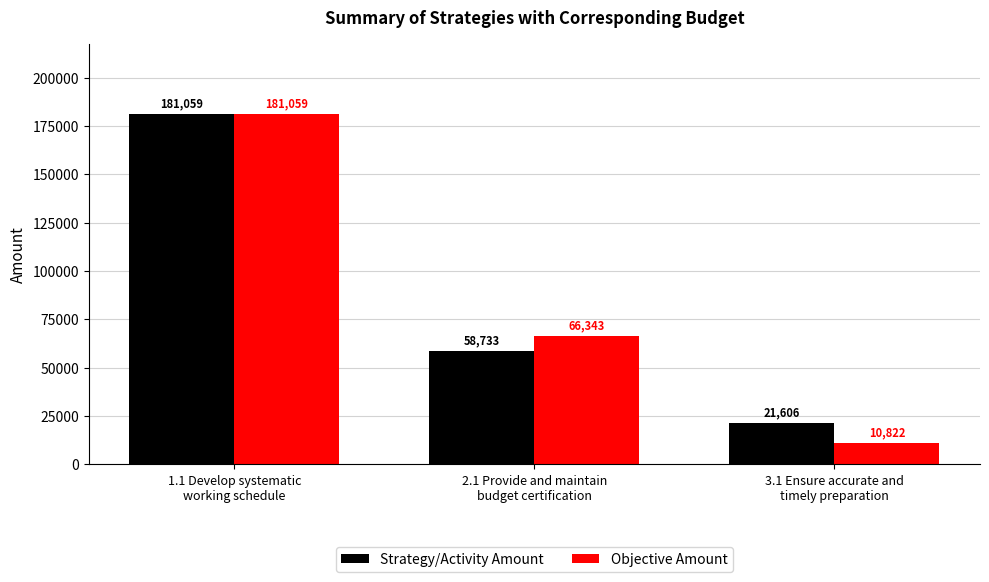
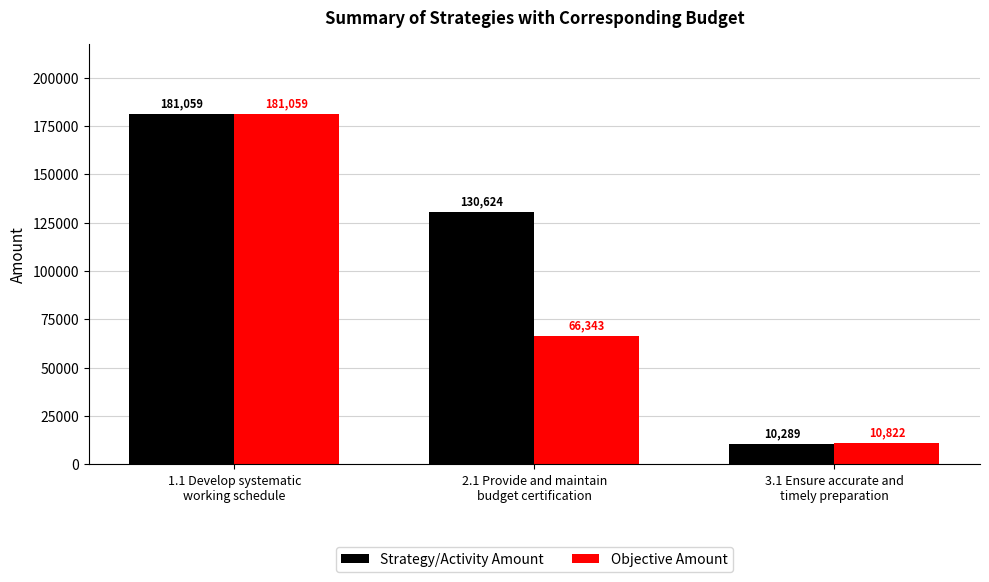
  {
    "Strategy/Activity Amount": {
      "1.1 Develop systematic working schedule": "181,059",
-     "2.1 Provide and maintain budget certification": "58,733",
-     "3.1 Ensure accurate and timely preparation": "21,606"
+     "2.1 Provide and maintain budget certification": "130,624",
+     "3.1 Ensure accurate and timely preparation": "10,289"
    },
    "Objective Amount": {
      "1.1 Develop systematic working schedule": "181,059",
      "2.1 Provide and maintain budget certification": "66,343",
      "3.1 Ensure accurate and timely preparation": "10,822"
    }
  }
